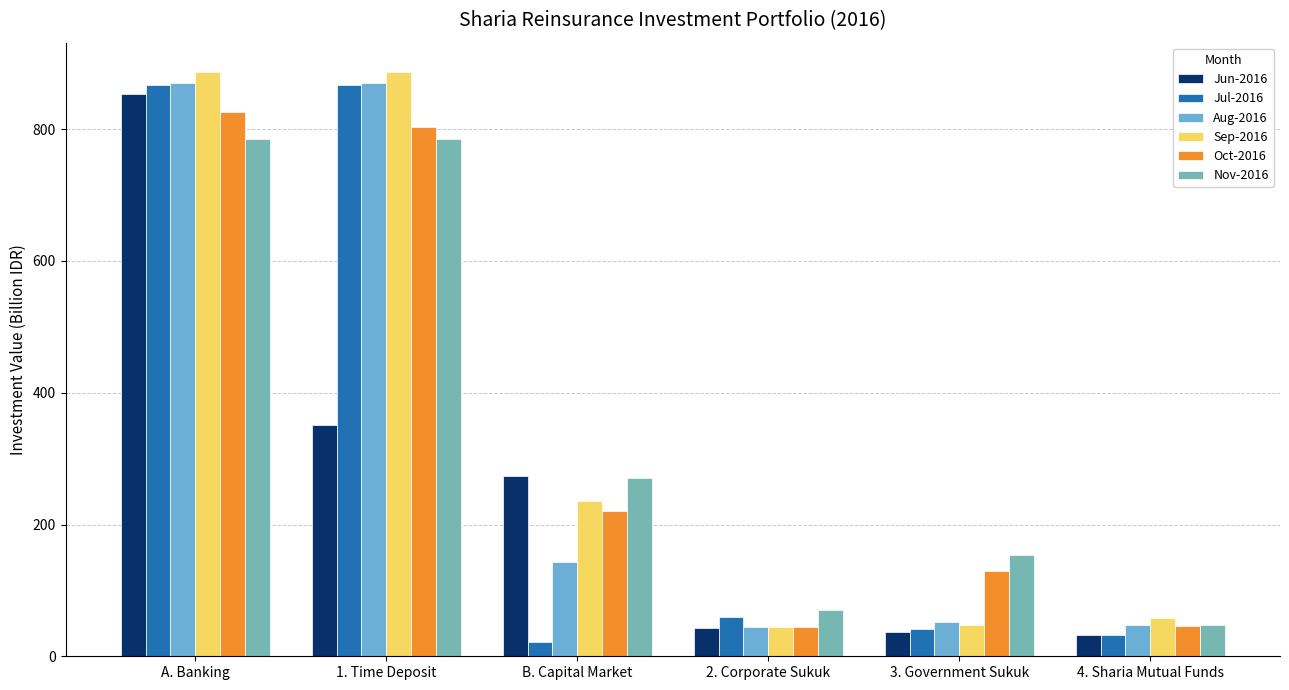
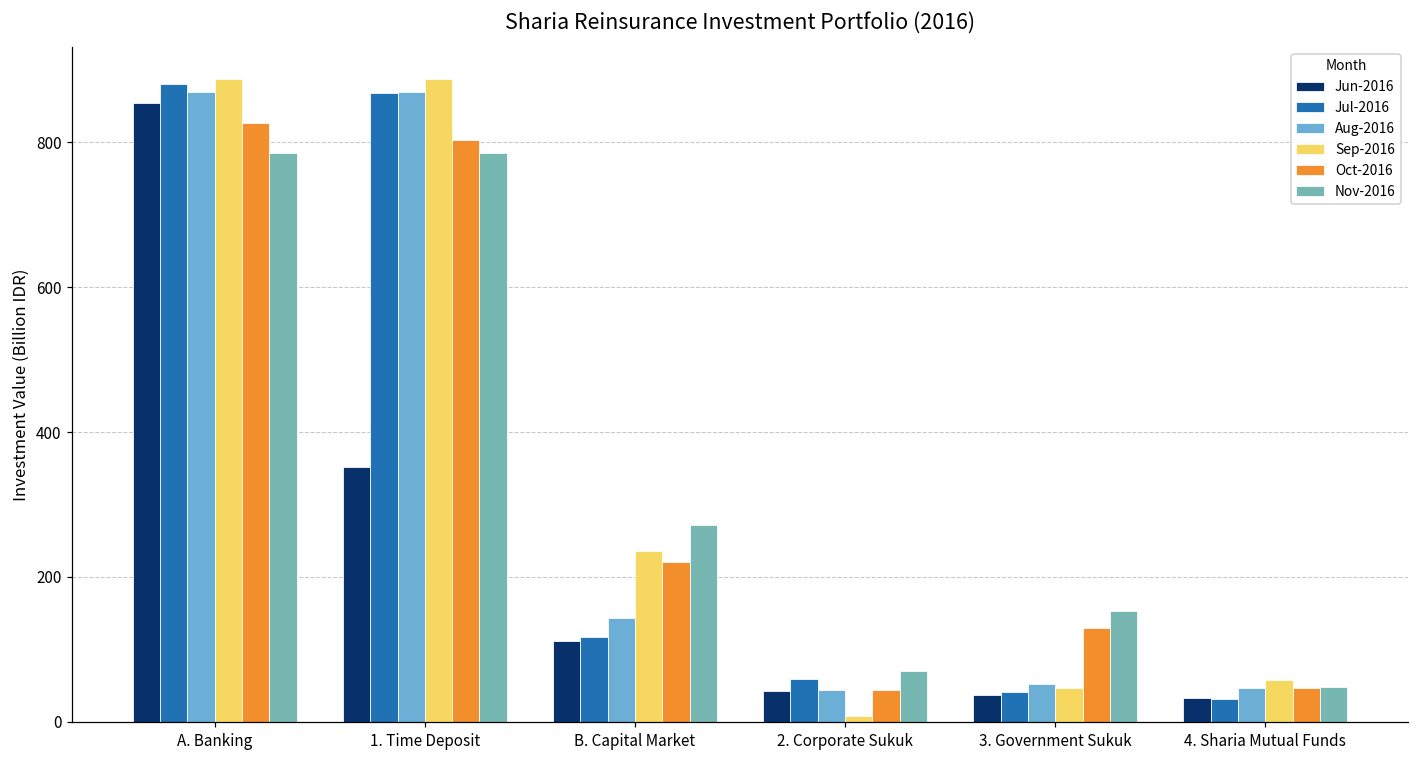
  {
    "Jun-2016": {
      "A. Banking": 850,
      "1. Time Deposit": 350,
-     "B. Capital Market": 270,
+     "B. Capital Market": 110,
      "2. Corporate Sukuk": 40,
      "3. Government Sukuk": 40,
      "4. Sharia Mutual Funds": 30
    },
    "Jul-2016": {
-     "A. Banking": 870,
+     "A. Banking": 880,
      "1. Time Deposit": 870,
-     "B. Capital Market": 20,
+     "B. Capital Market": 120,
      "2. Corporate Sukuk": 60,
      "3. Government Sukuk": 40,
      "4. Sharia Mutual Funds": 30
    },
    "Sep-2016": {
      "A. Banking": 890,
      "1. Time Deposit": 890,
      "B. Capital Market": 240,
-     "2. Corporate Sukuk": 40,
+     "2. Corporate Sukuk": 10,
      "3. Government Sukuk": 50,
      "4. Sharia Mutual Funds": 60
    },
    "Oct-2016": {
      "A. Banking": 830,
      "1. Time Deposit": 800,
      "B. Capital Market": 220,
      "2. Corporate Sukuk": 40,
      "3. Government Sukuk": 130,
      "4. Sharia Mutual Funds": 50
    }
  }
